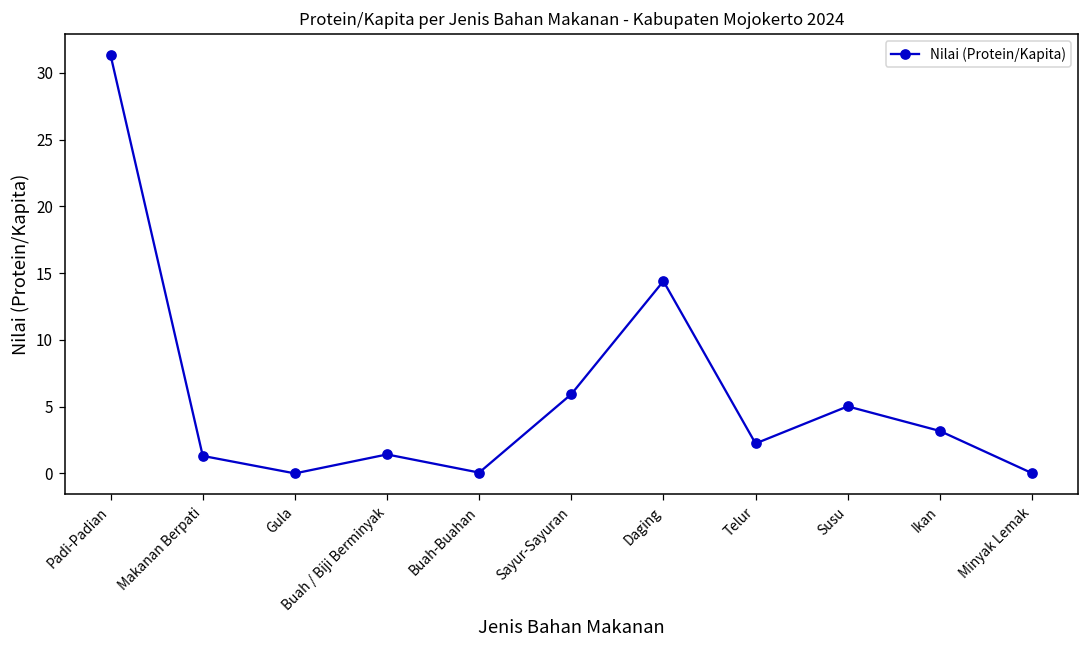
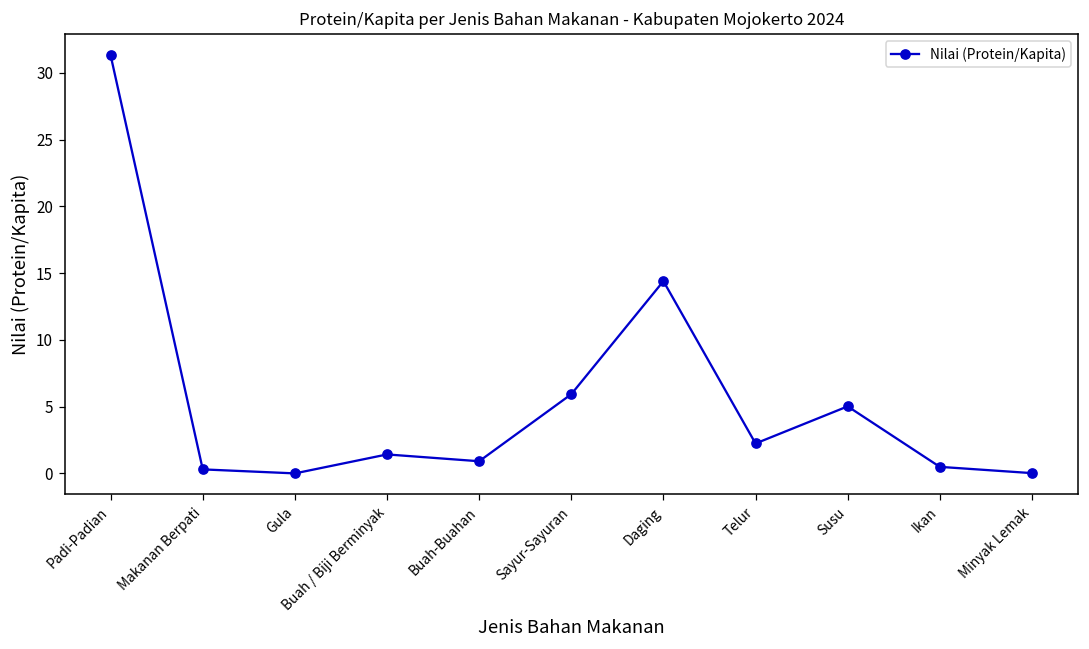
  {
    "Padi-Padian": 31.3,
-   "Makanan Berpati": 1.3,
+   "Makanan Berpati": 0.3,
    "Gula": 0.0,
    "Buah / Biji Berminyak": 1.4,
-   "Buah-Buahan": 0.1,
+   "Buah-Buahan": 0.9,
    "Sayur-Sayuran": 5.9,
    "Daging": 14.4,
    "Telur": 2.2,
    "Susu": 5.0,
-   "Ikan": 3.2,
+   "Ikan": 0.5,
    "Minyak Lemak": 0.0
  }
